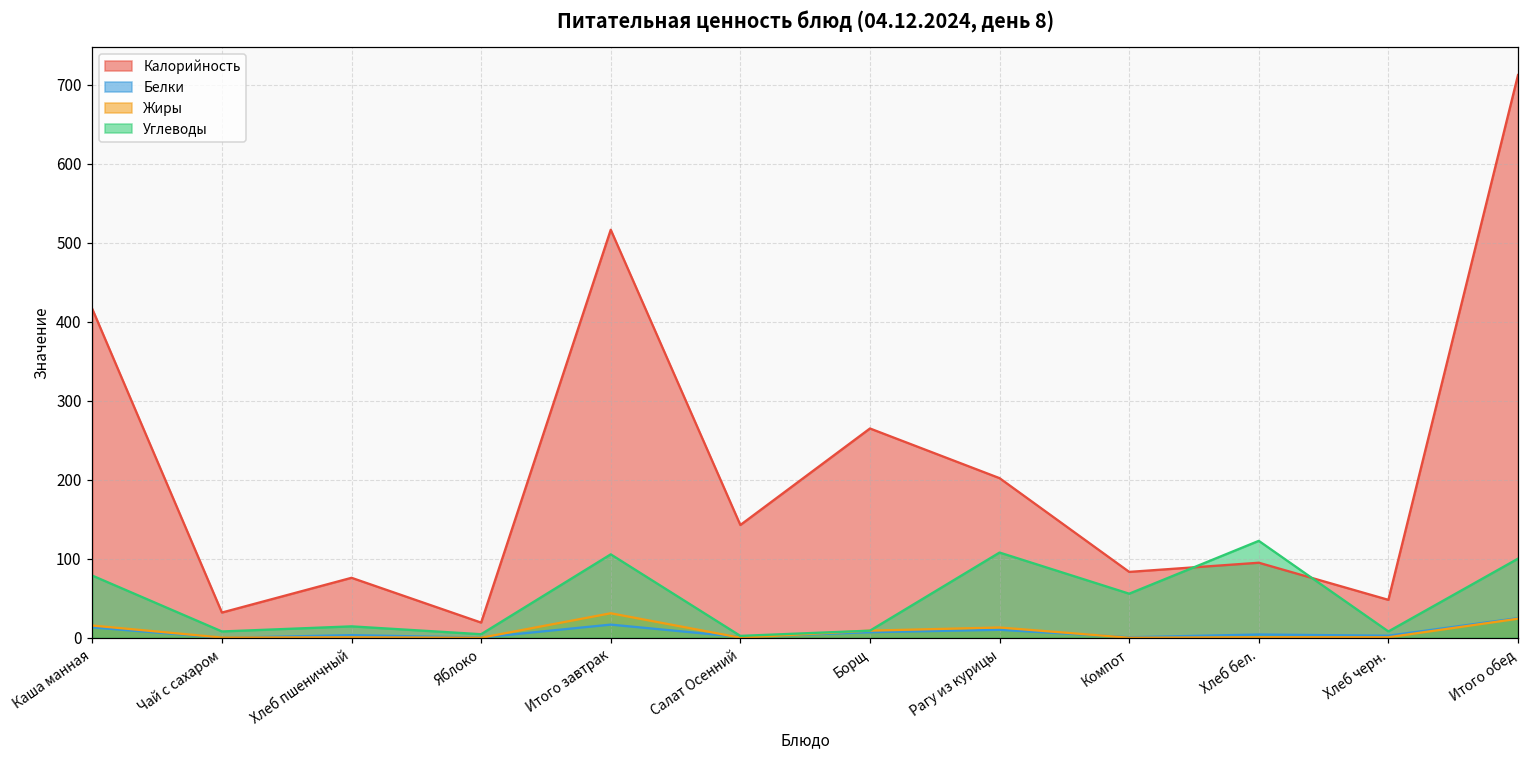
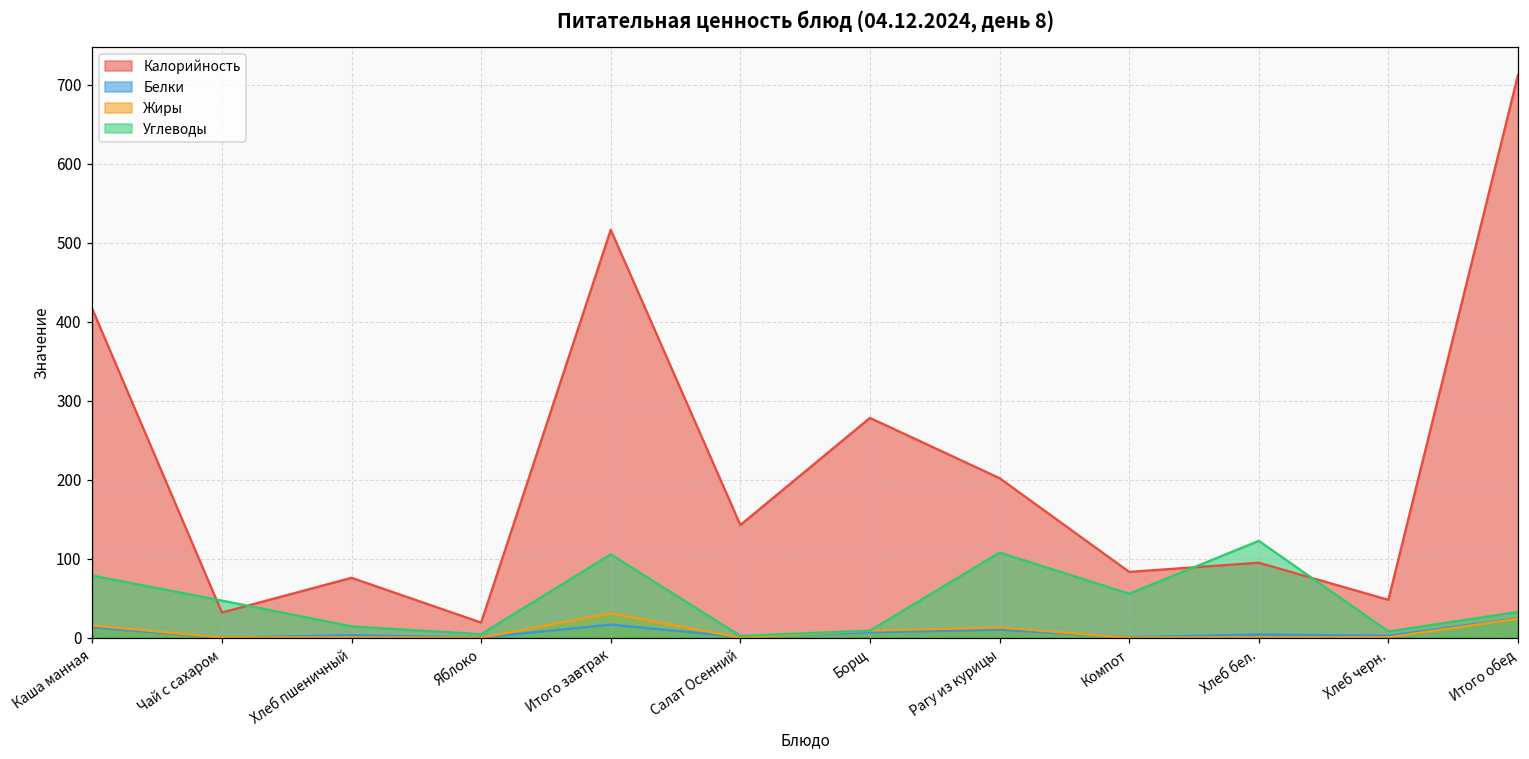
  {
    "Калорийность": {
      "Каша манная": 420,
      "Чай с сахаром": 30,
      "Хлеб пшеничный": 80,
      "Яблоко": 20,
      "Итого завтрак": 520,
      "Салат Осенний": 140,
-     "Борщ": 270,
+     "Борщ": 280,
      "Рагу из курицы": 200,
      "Компот": 80,
      "Хлеб бел.": 100,
      "Хлеб черн.": 50,
      "Итого обед": 710
    },
    "Белки": {
      "Итого завтрак": 20
    },
    "Жиры": {
      "Итого завтрак": 30
    },
    "Углеводы": {
      "Каша манная": 80,
-     "Чай с сахаром": 10,
+     "Чай с сахаром": 50,
      "Хлеб пшеничный": 10,
      "Яблоко": 0,
      "Итого завтрак": 110,
      "Рагу из курицы": 110,
      "Компот": 60,
      "Хлеб бел.": 120,
      "Хлеб черн.": 10,
-     "Итого обед": 100
+     "Итого обед": 30
    }
  }
